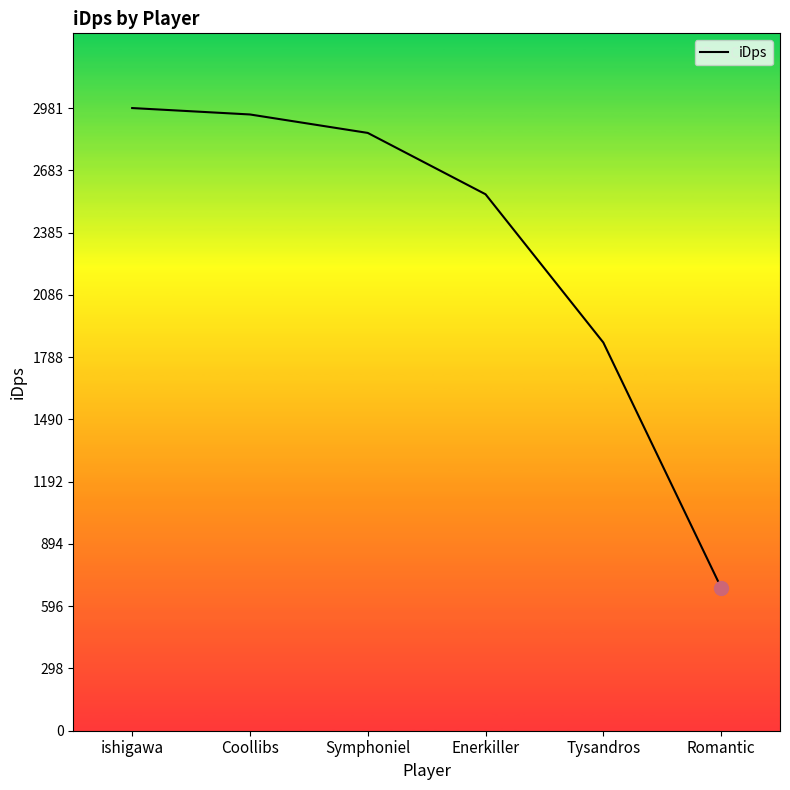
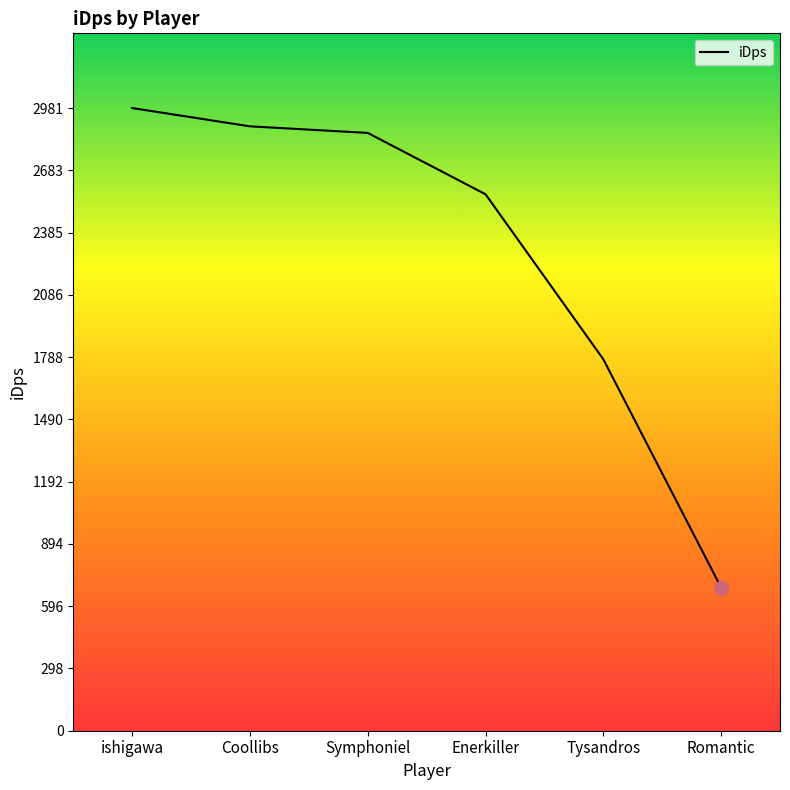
  {
    "iDps": {
      "ishigawa": 2980,
-     "Coollibs": 2950,
+     "Coollibs": 2890,
      "Symphoniel": 2860,
      "Enerkiller": 2570,
-     "Tysandros": 1860
+     "Tysandros": 1780
    }
  }
